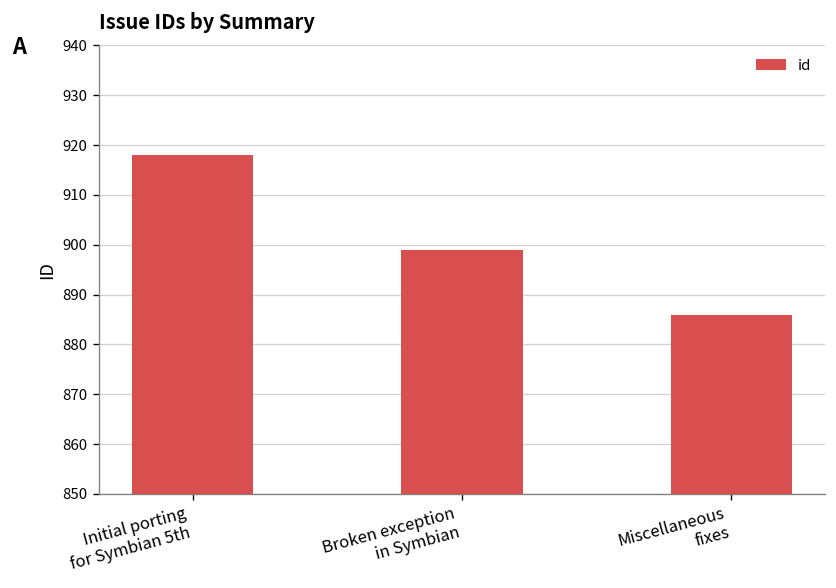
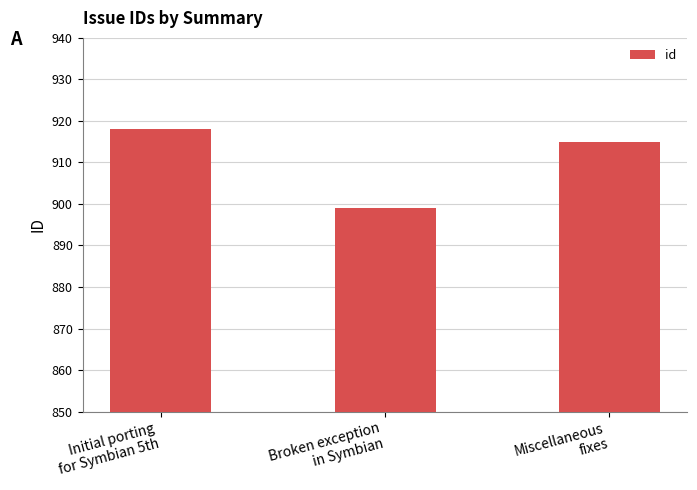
  {
    "Initial porting for Symbian 5th": 918,
    "Broken exception in Symbian": 899,
-   "Miscellaneous fixes": 886
+   "Miscellaneous fixes": 915
  }
